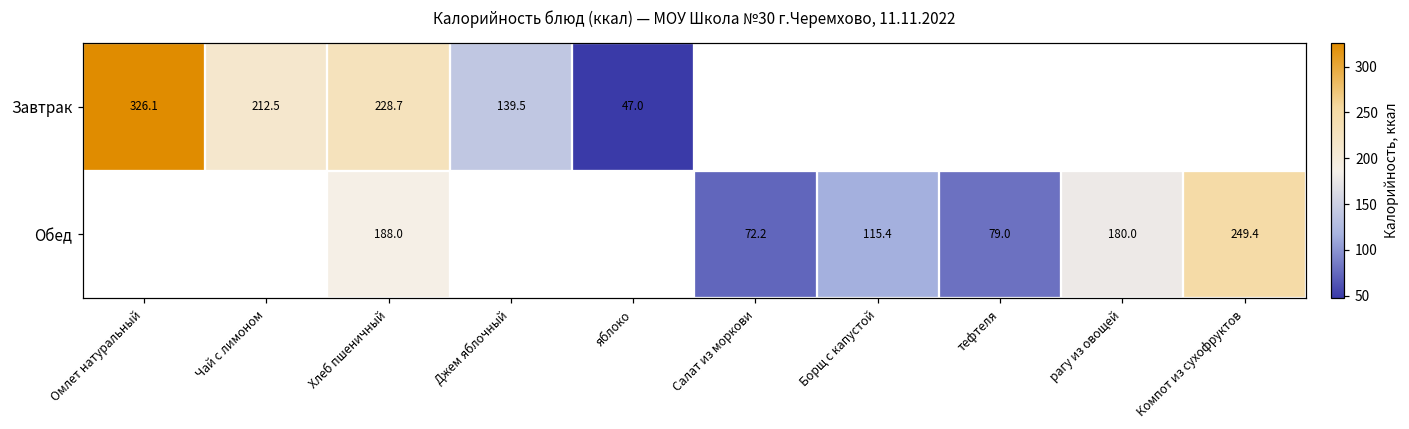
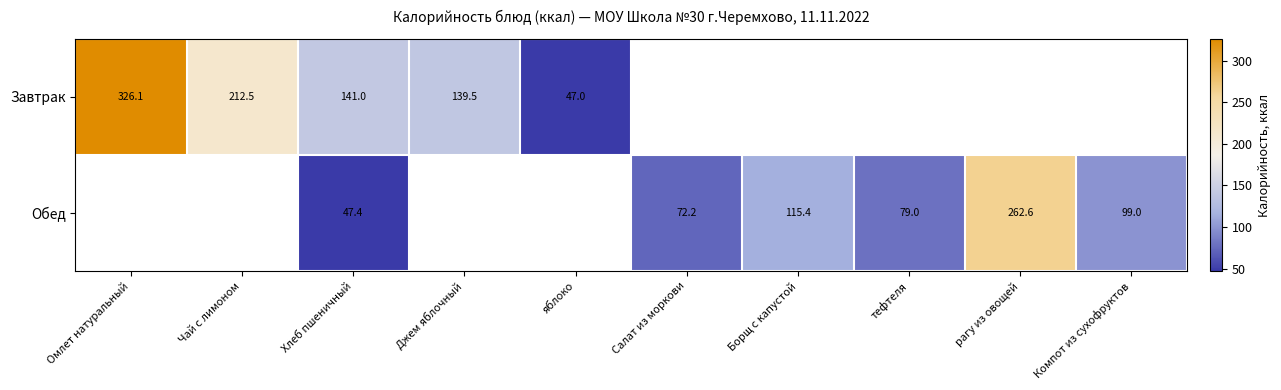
  {
    "Завтрак": {
      "Омлет натуральный": 326.1,
      "Чай с лимоном": 212.5,
-     "Хлеб пшеничный": 228.7,
+     "Хлеб пшеничный": 141.0,
      "Джем яблочный": 139.5,
      "яблоко": 47.0
    },
    "Обед": {
-     "Хлеб пшеничный": 188.0,
+     "Хлеб пшеничный": 47.4,
      "Салат из моркови": 72.2,
      "Борщ с капустой": 115.4,
      "тефтеля": 79.0,
-     "рагу из овощей": 180.0,
-     "Компот из сухофруктов": 249.4
+     "рагу из овощей": 262.6,
+     "Компот из сухофруктов": 99.0
    }
  }
